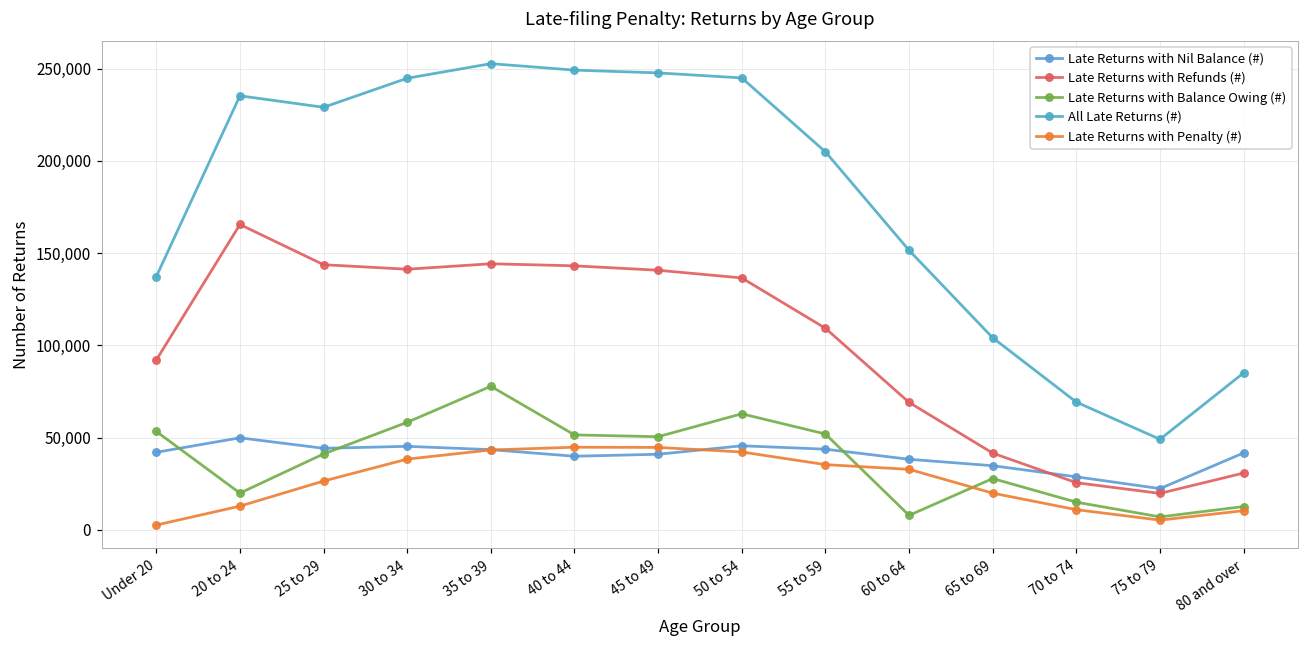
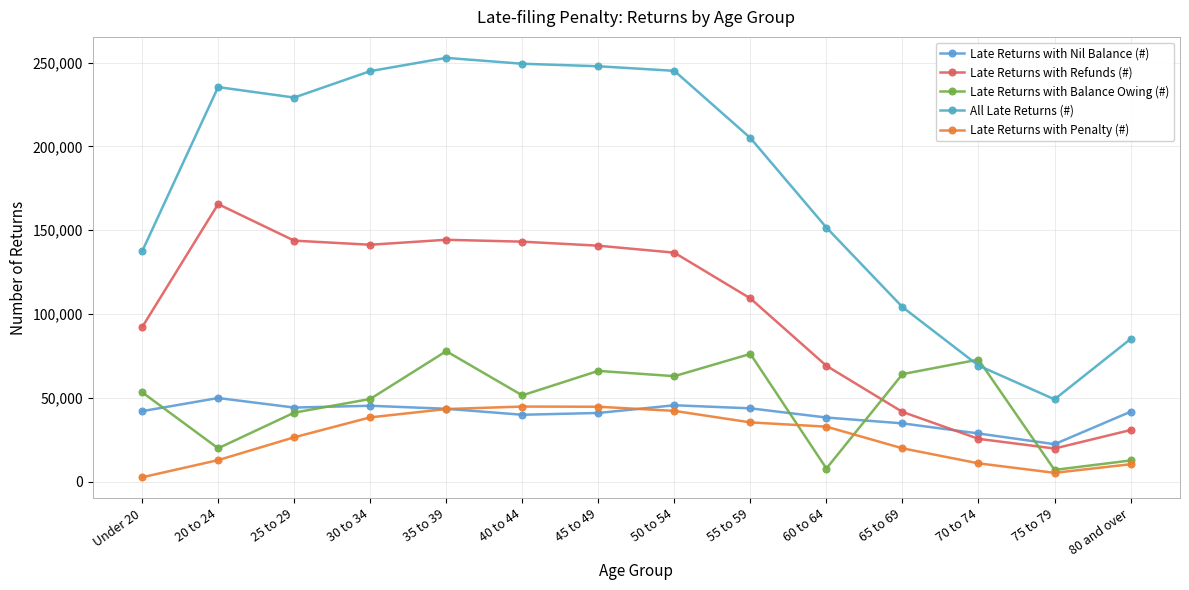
  {
    "Late Returns with Balance Owing (#)": {
      "Under 20": "53,000",
      "20 to 24": "20,000",
      "25 to 29": "41,000",
-     "30 to 34": "58,000",
+     "30 to 34": "49,000",
      "35 to 39": "78,000",
      "40 to 44": "51,000",
-     "45 to 49": "50,000",
+     "45 to 49": "66,000",
      "50 to 54": "63,000",
-     "55 to 59": "52,000",
+     "55 to 59": "76,000",
      "60 to 64": "8,000",
-     "65 to 69": "28,000",
-     "70 to 74": "15,000",
+     "65 to 69": "64,000",
+     "70 to 74": "73,000",
      "75 to 79": "7,000",
      "80 and over": "13,000"
    }
  }
